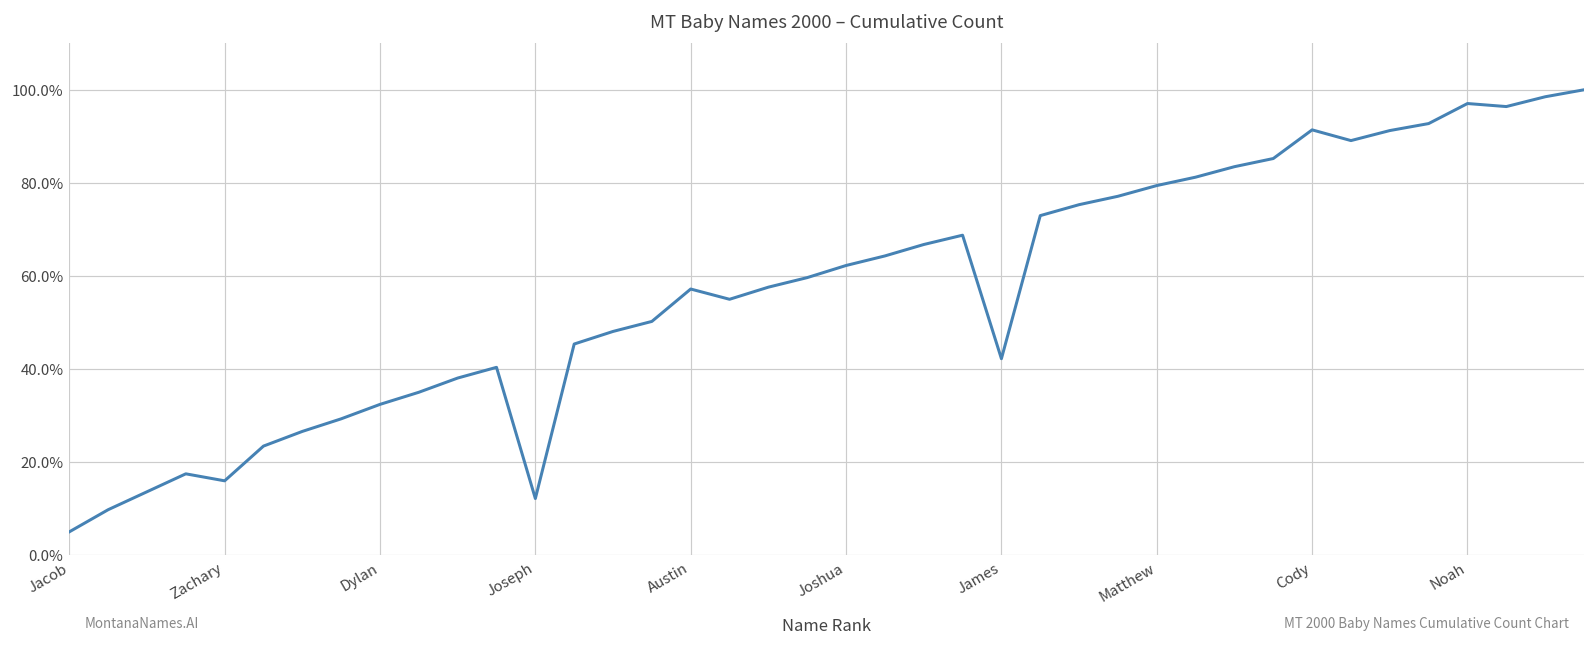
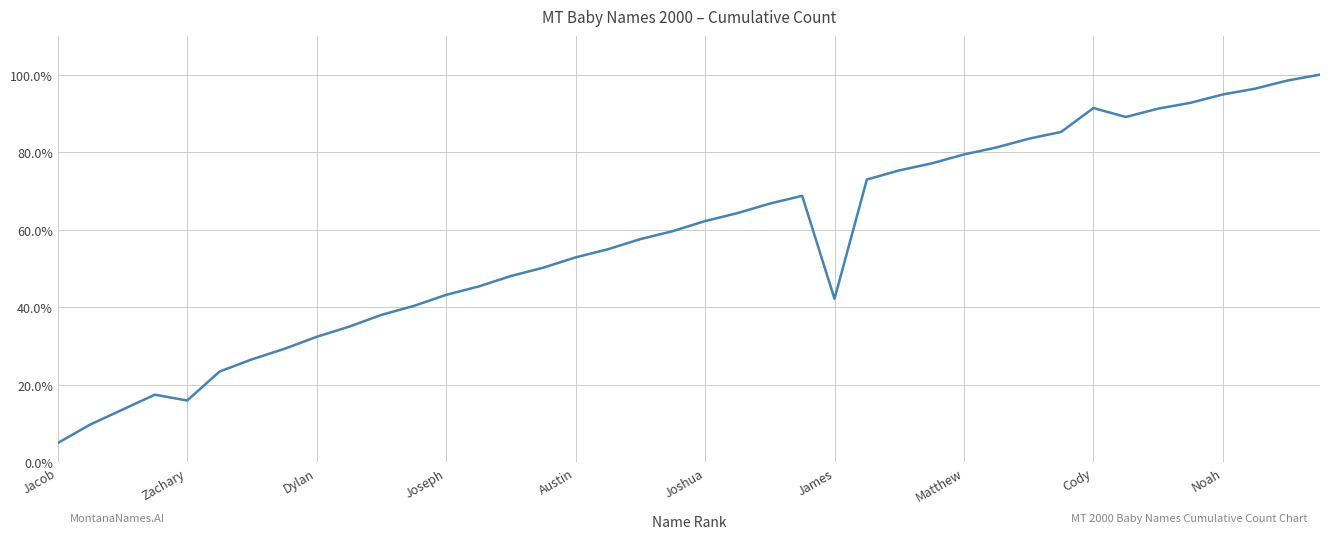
  {
    "Jacob": "5%",
    "Zachary": "16%",
    "Dylan": "32%",
-   "Joseph": "12%",
-   "Austin": "57%",
+   "Joseph": "43%",
+   "Austin": "53%",
    "Joshua": "62%",
    "James": "42%",
    "Matthew": "79%",
    "Cody": "91%",
-   "Noah": "97%"
+   "Noah": "95%"
  }
